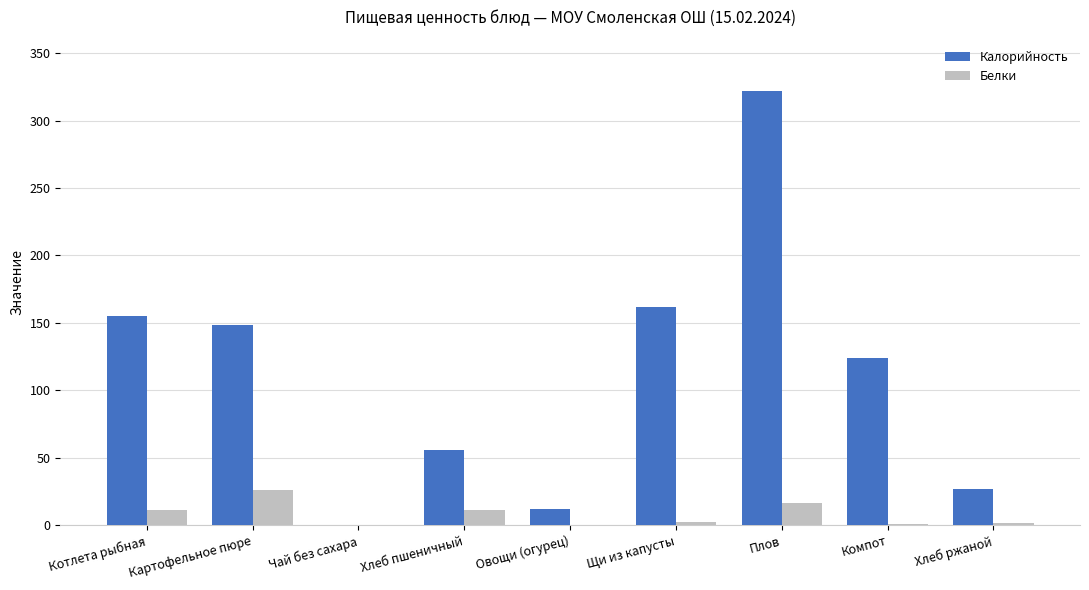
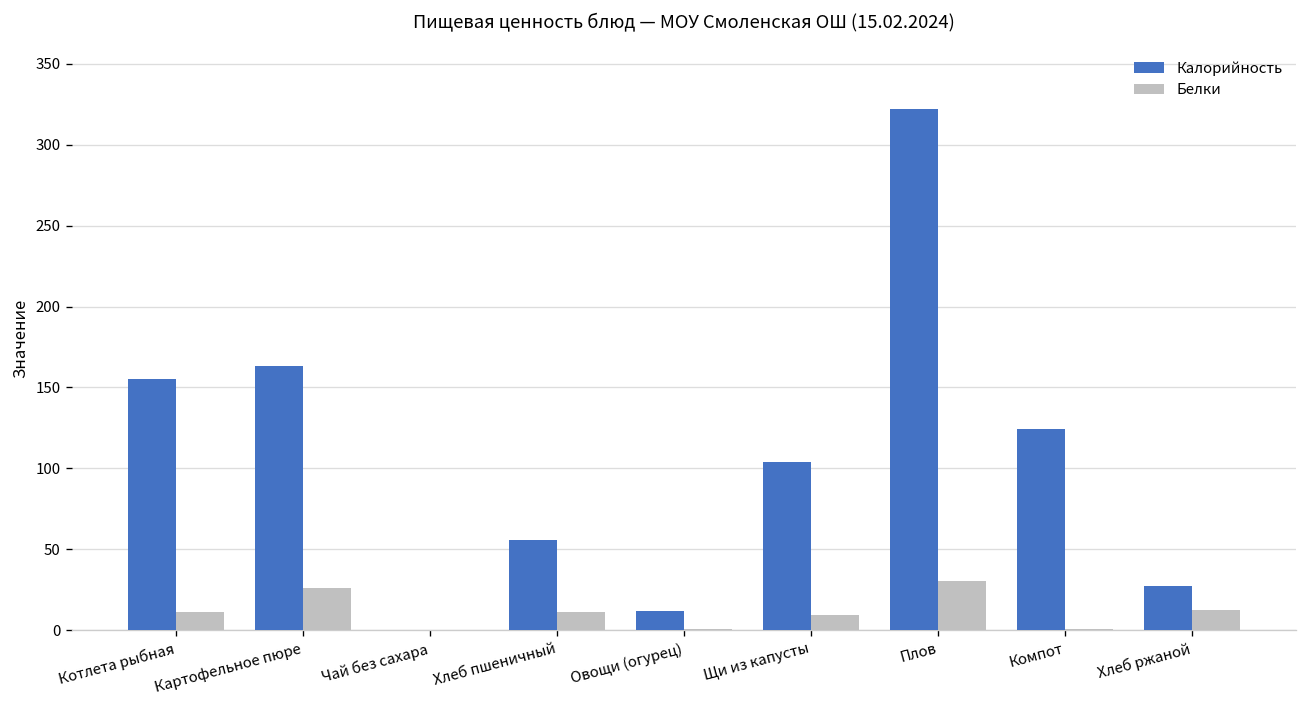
  {
    "Калорийность": {
      "Котлета рыбная": 155,
-     "Картофельное пюре": 148,
+     "Картофельное пюре": 164,
      "Хлеб пшеничный": 56,
      "Овощи (огурец)": 12,
-     "Щи из капусты": 162,
+     "Щи из капусты": 104,
      "Плов": 322,
      "Компот": 124,
      "Хлеб ржаной": 27
    },
    "Белки": {
      "Котлета рыбная": 11,
      "Картофельное пюре": 26,
      "Хлеб пшеничный": 11,
-     "Щи из капусты": 2,
-     "Плов": 17,
-     "Хлеб ржаной": 1
+     "Щи из капусты": 9,
+     "Плов": 30,
+     "Хлеб ржаной": 13
    }
  }
